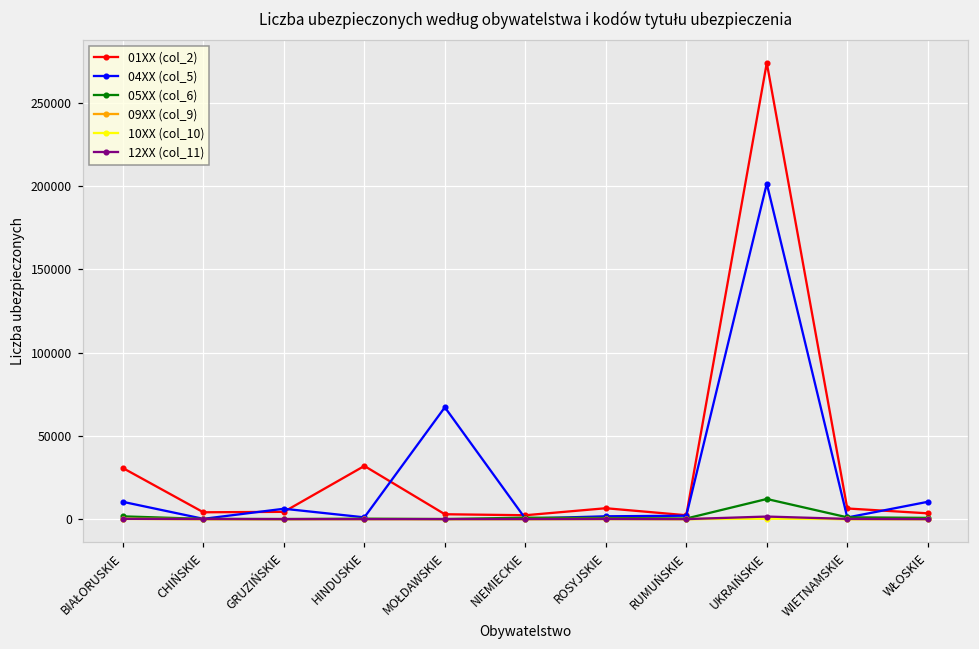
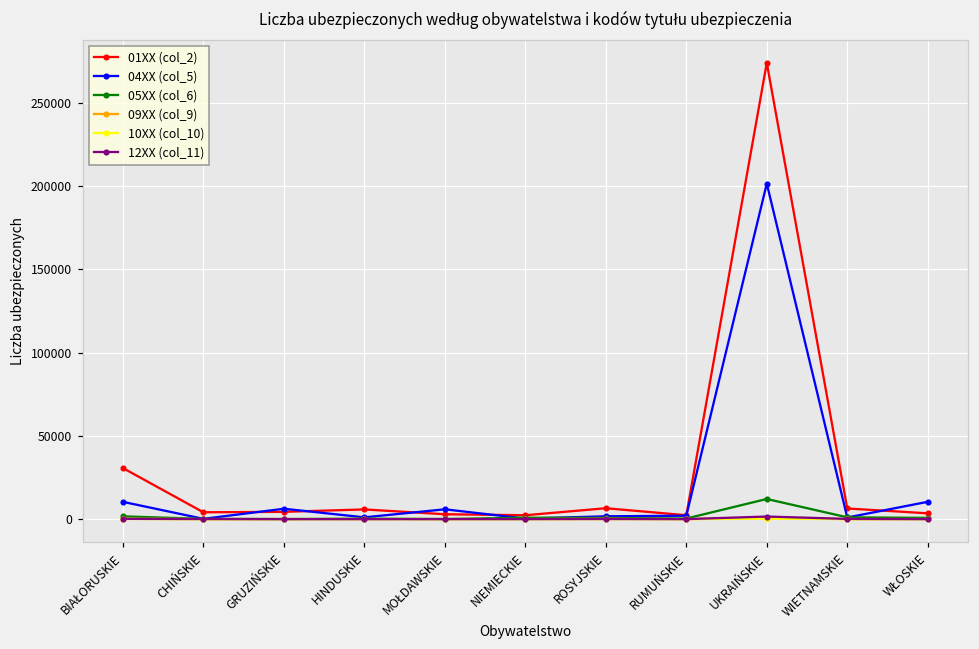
  {
    "01XX (col_2)": {
      "BIAŁORUSKIE": 31000,
      "CHIŃSKIE": 4000,
      "GRUZIŃSKIE": 4000,
-     "HINDUSKIE": 32000,
+     "HINDUSKIE": 6000,
      "MOŁDAWSKIE": 3000,
      "ROSYJSKIE": 7000,
      "UKRAIŃSKIE": 274000,
      "WIETNAMSKIE": 6000,
      "WŁOSKIE": 3000
    },
    "04XX (col_5)": {
      "BIAŁORUSKIE": 10000,
      "GRUZIŃSKIE": 6000,
-     "MOŁDAWSKIE": 67000,
+     "MOŁDAWSKIE": 6000,
      "UKRAIŃSKIE": 201000,
      "WŁOSKIE": 10000
    },
    "05XX (col_6)": {
      "UKRAIŃSKIE": 12000
    }
  }
